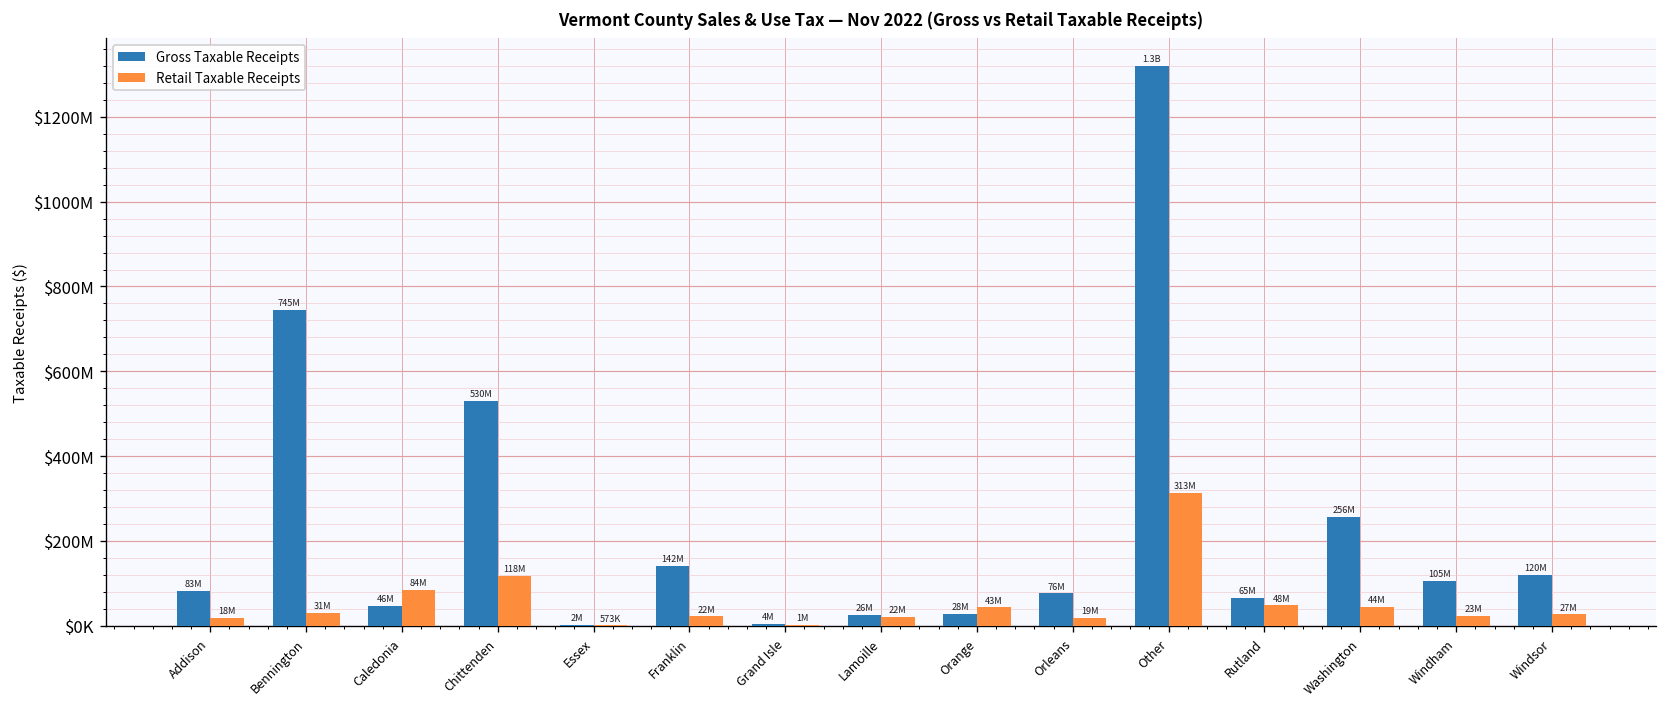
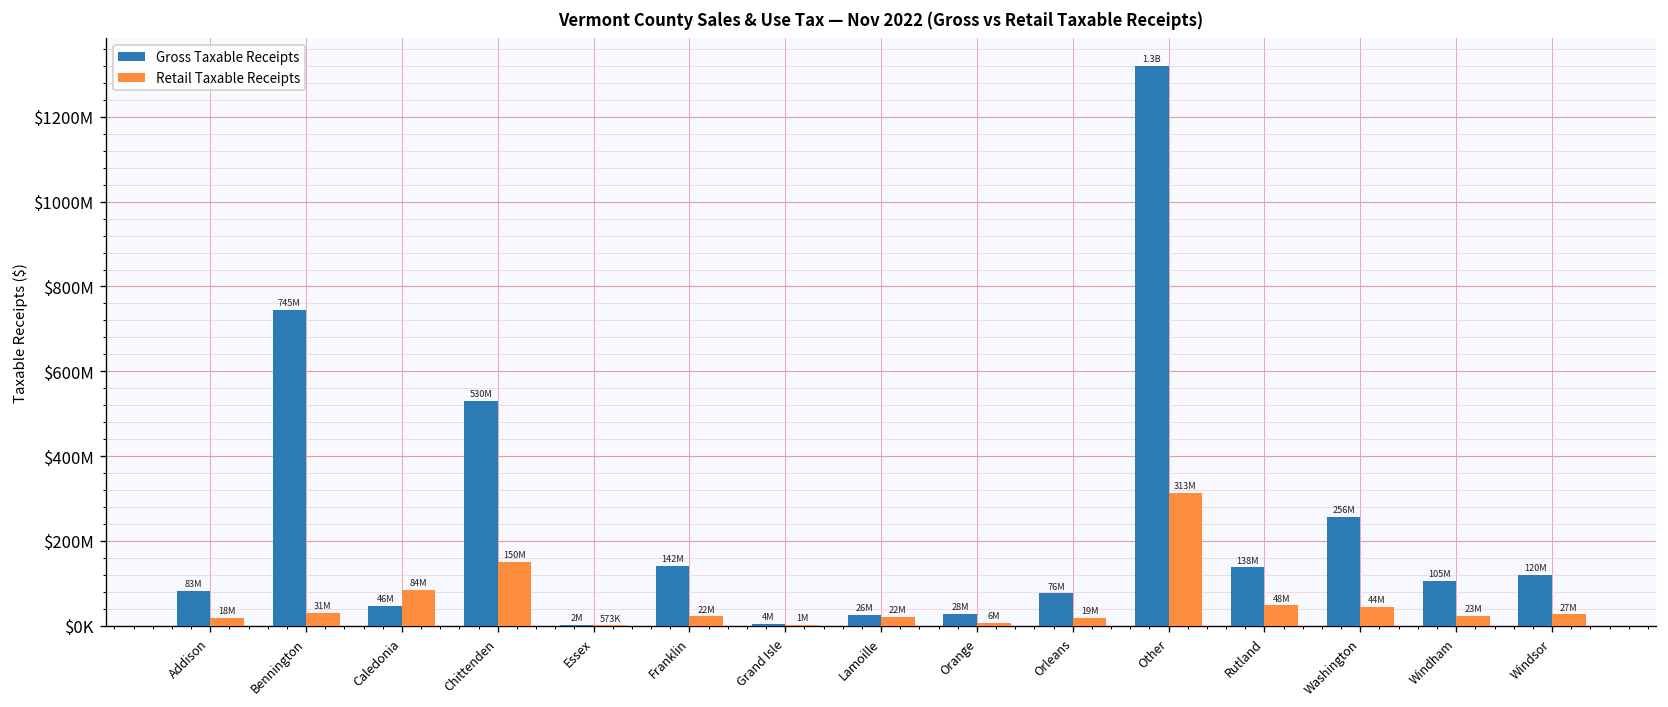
  {
    "Gross Taxable Receipts": {
      "Addison": "83M",
      "Bennington": "745M",
      "Caledonia": "46M",
      "Chittenden": "530M",
      "Essex": "2M",
      "Franklin": "142M",
      "Grand Isle": "4M",
      "Lamoille": "26M",
      "Orange": "28M",
      "Orleans": "76M",
      "Other": "1.3B",
-     "Rutland": "65M",
+     "Rutland": "138M",
      "Washington": "256M",
      "Windham": "105M",
      "Windsor": "120M"
    },
    "Retail Taxable Receipts": {
      "Addison": "18M",
      "Bennington": "31M",
      "Caledonia": "84M",
-     "Chittenden": "118M",
+     "Chittenden": "150M",
      "Essex": "573K",
      "Franklin": "22M",
      "Grand Isle": "1M",
      "Lamoille": "22M",
-     "Orange": "43M",
+     "Orange": "6M",
      "Orleans": "19M",
      "Other": "313M",
      "Rutland": "48M",
      "Washington": "44M",
      "Windham": "23M",
      "Windsor": "27M"
    }
  }
